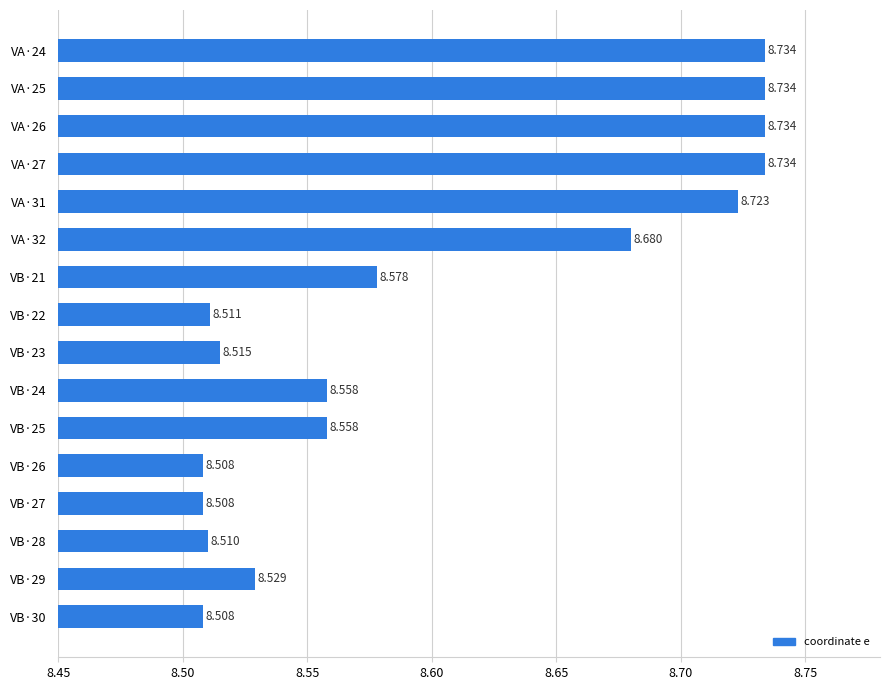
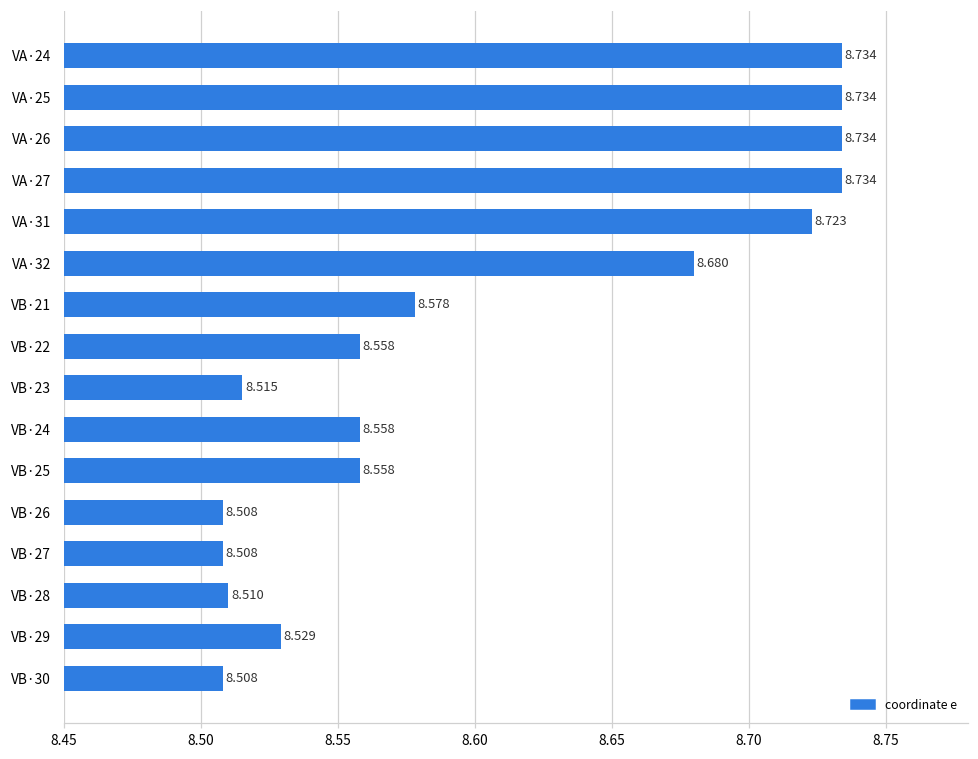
  {
    "VA·24": 8.734,
    "VA·25": 8.734,
    "VA·26": 8.734,
    "VA·27": 8.734,
    "VA·31": 8.723,
    "VA·32": 8.680,
    "VB·21": 8.578,
-   "VB·22": 8.511,
+   "VB·22": 8.558,
    "VB·23": 8.515,
    "VB·24": 8.558,
    "VB·25": 8.558,
    "VB·26": 8.508,
    "VB·27": 8.508,
    "VB·28": 8.510,
    "VB·29": 8.529,
    "VB·30": 8.508
  }
